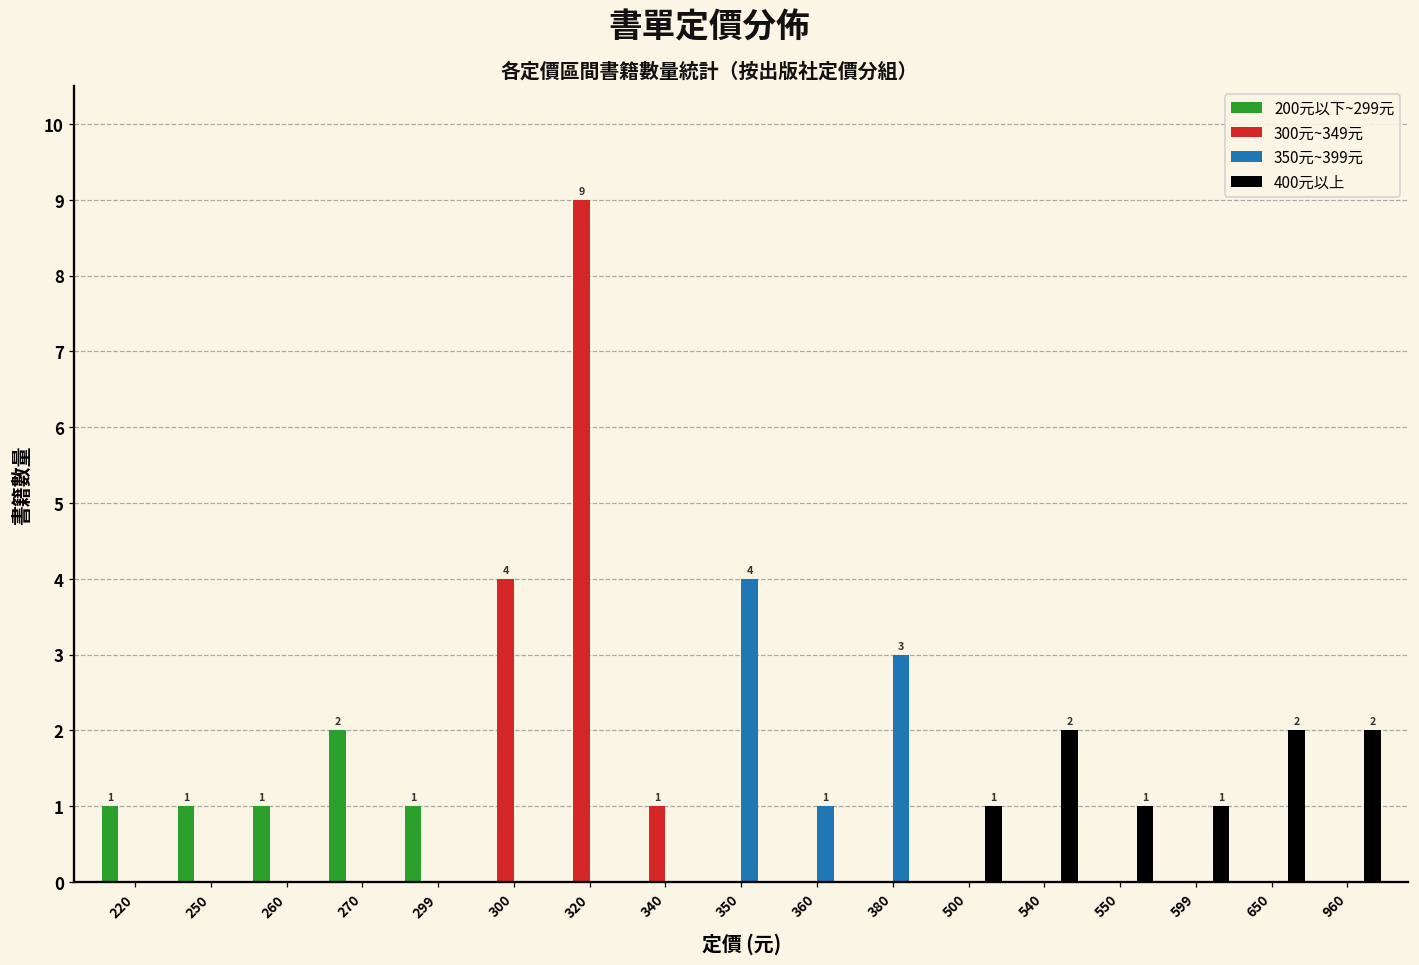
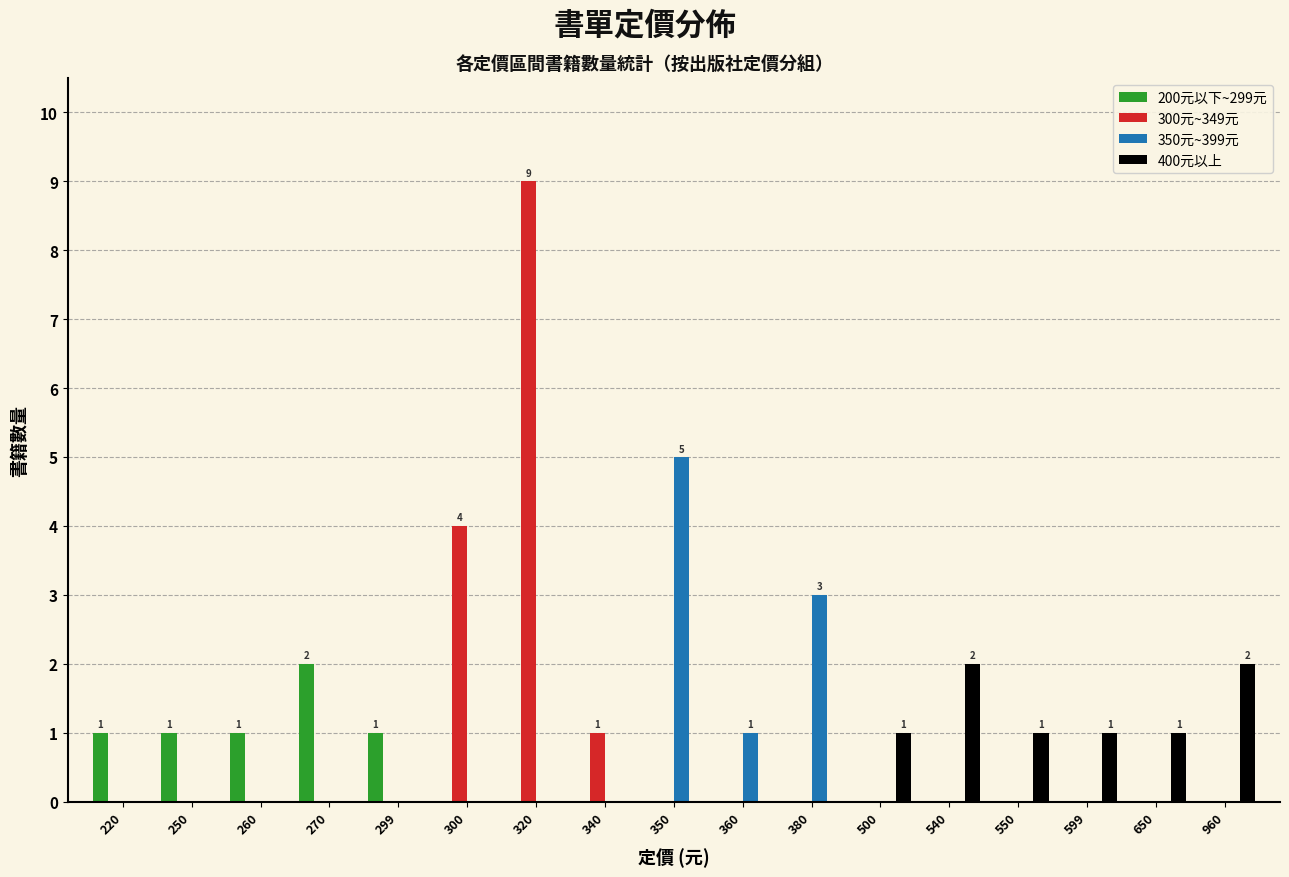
  {
    "200元以下~299元": {
      "220": 1,
      "250": 1,
      "260": 1,
      "270": 2,
      "299": 1
    },
    "300元~349元": {
      "300": 4,
      "320": 9,
      "340": 1
    },
    "350元~399元": {
-     "350": 4,
+     "350": 5,
      "360": 1,
      "380": 3
    },
    "400元以上": {
      "500": 1,
      "540": 2,
      "550": 1,
      "599": 1,
-     "650": 2,
+     "650": 1,
      "960": 2
    }
  }
